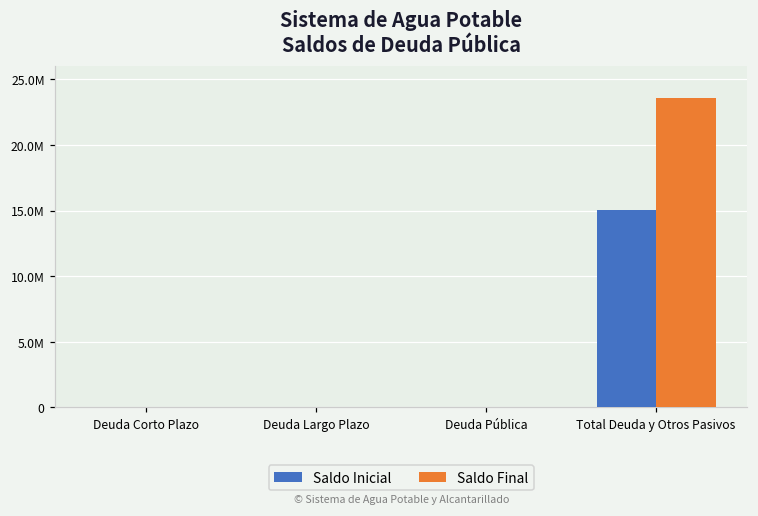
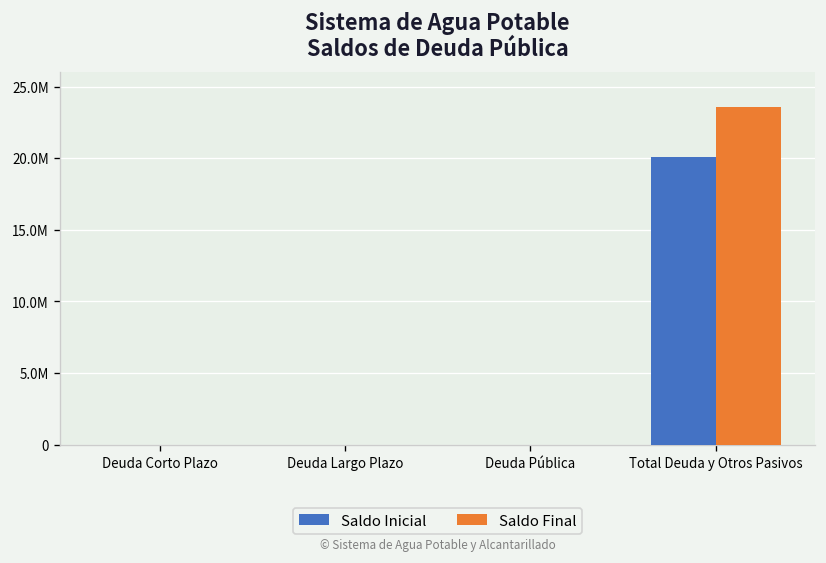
  {
    "Saldo Inicial": {
      "Deuda Corto Plazo": 0,
      "Deuda Largo Plazo": 0,
      "Deuda Pública": 0,
-     "Total Deuda y Otros Pasivos": 15100000
+     "Total Deuda y Otros Pasivos": 20100000
    },
    "Saldo Final": {
      "Deuda Corto Plazo": 0,
      "Deuda Largo Plazo": 0,
      "Deuda Pública": 0,
      "Total Deuda y Otros Pasivos": 23600000
    }
  }
